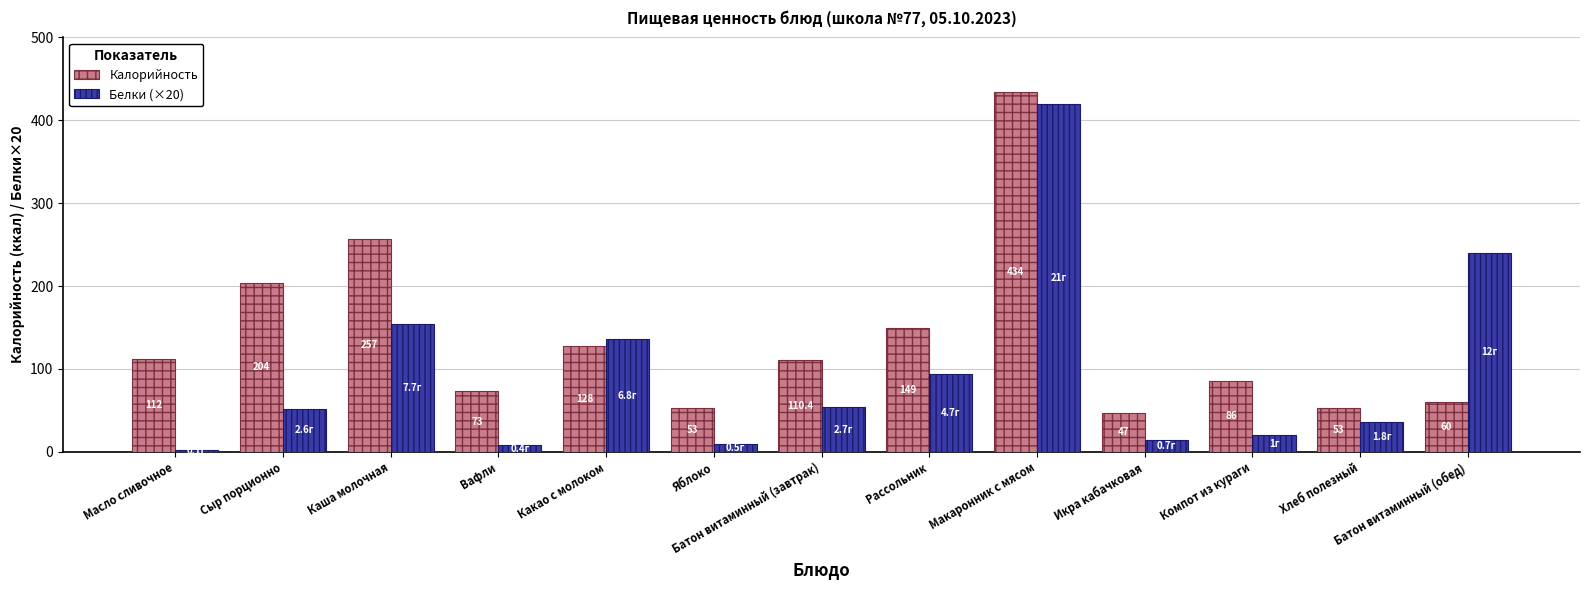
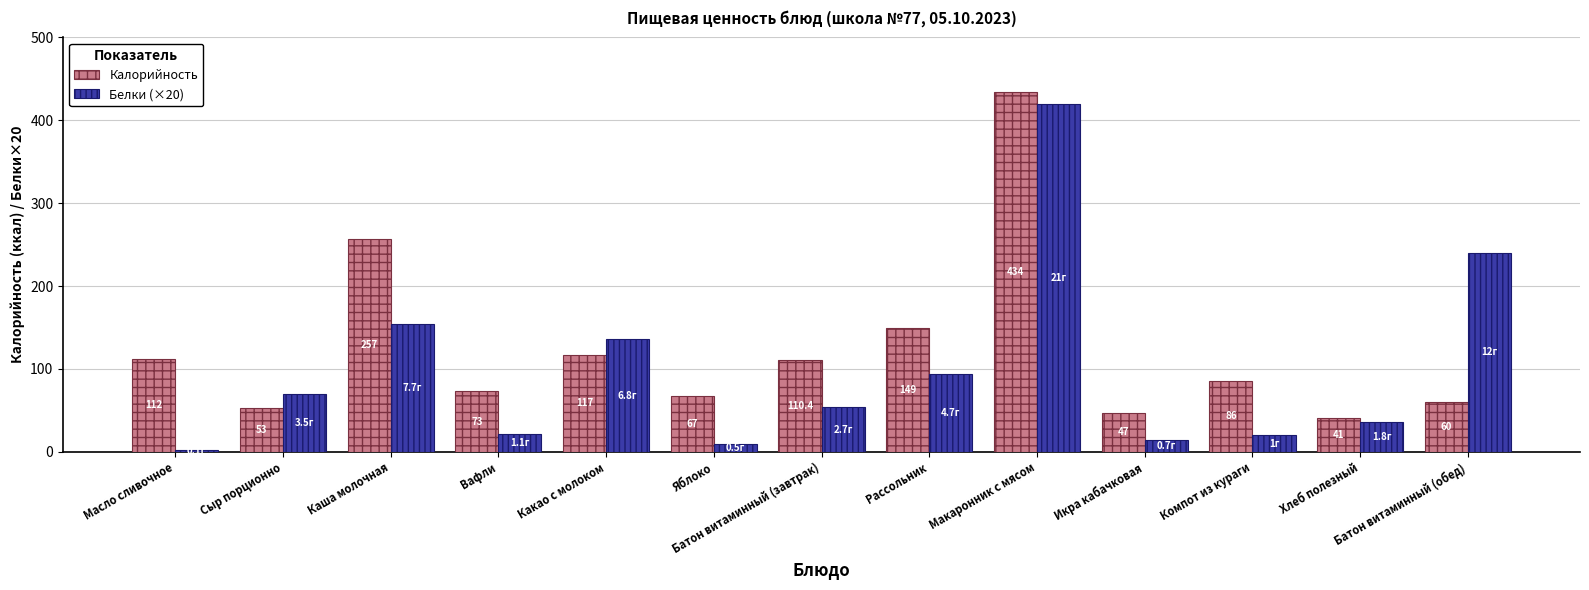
  {
    "Калорийность": {
      "Масло сливочное": "112",
-     "Сыр порционно": "204",
+     "Сыр порционно": "53",
      "Каша молочная": "257",
      "Вафли": "73",
-     "Какао с молоком": "128",
-     "Яблоко": "53",
+     "Какао с молоком": "117",
+     "Яблоко": "67",
      "Батон витаминный (завтрак)": "110.4",
      "Рассольник": "149",
      "Макаронник с мясом": "434",
      "Икра кабачковая": "47",
      "Компот из кураги": "86",
-     "Хлеб полезный": "53",
+     "Хлеб полезный": "41",
      "Батон витаминный (обед)": "60"
    },
    "Белки (×20)": {
-     "Сыр порционно": "2.6г",
-     "Вафли": "0.4г"
+     "Сыр порционно": "3.5г",
+     "Вафли": "1.1г"
    }
  }
